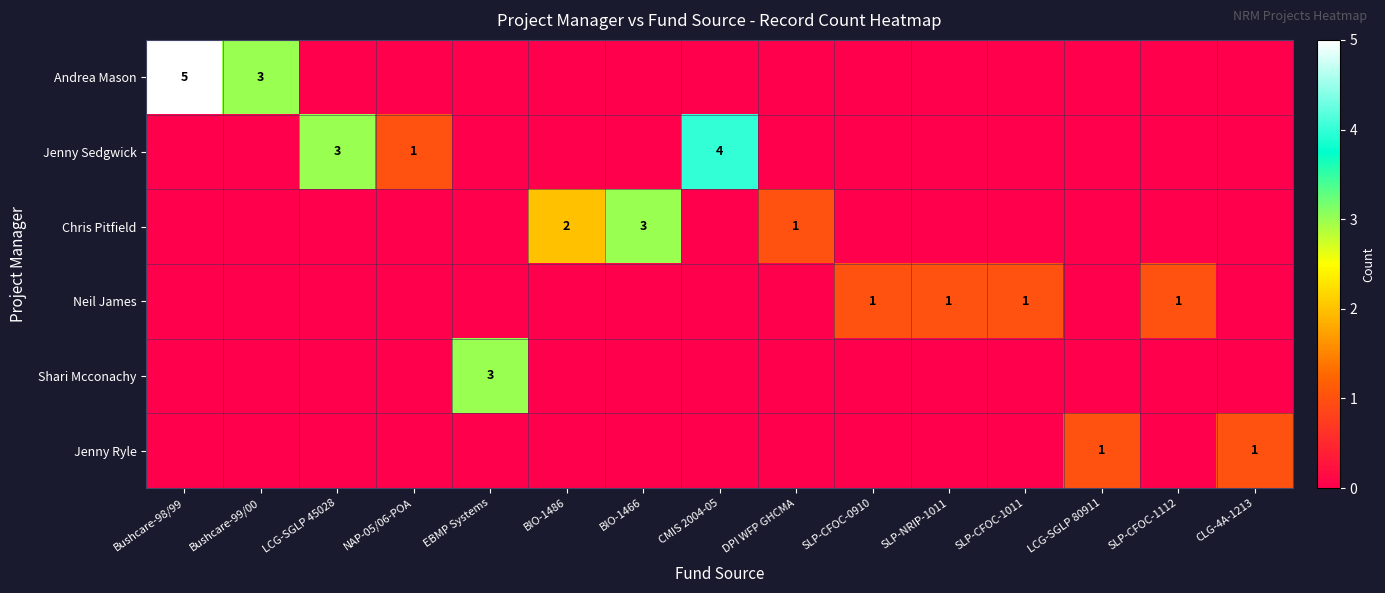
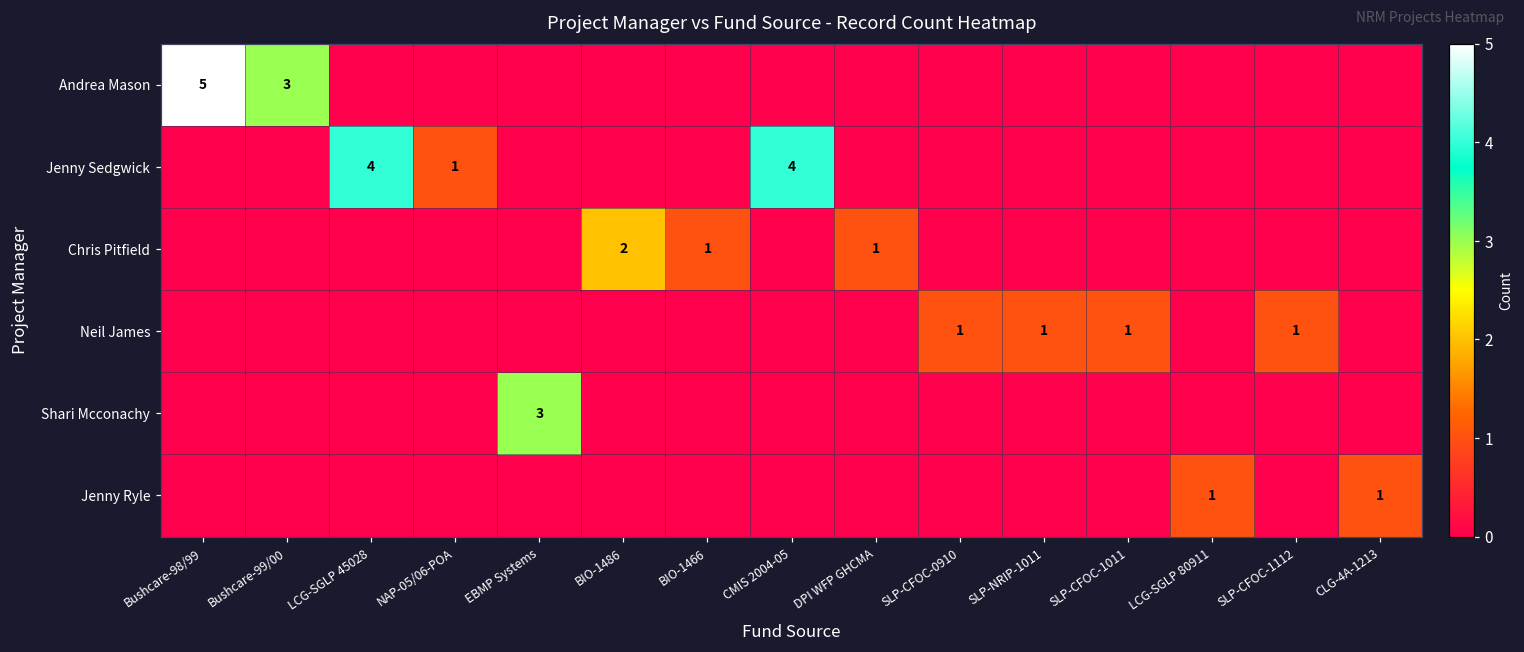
  {
    "Andrea Mason": {
      "Bushcare-98/99": 5,
      "Bushcare-99/00": 3
    },
    "Jenny Sedgwick": {
-     "LCG-SGLP 45028": 3,
+     "LCG-SGLP 45028": 4,
      "NAP-05/06-POA": 1,
      "CMIS 2004-05": 4
    },
    "Chris Pitfield": {
      "BIO-1486": 2,
-     "BIO-1466": 3,
+     "BIO-1466": 1,
      "DPI WFP GHCMA": 1
    },
    "Neil James": {
      "SLP-CFOC-0910": 1,
      "SLP-NRIP-1011": 1,
      "SLP-CFOC-1011": 1,
      "SLP-CFOC-1112": 1
    },
    "Shari Mcconachy": {
      "EBMP Systems": 3
    },
    "Jenny Ryle": {
      "LCG-SGLP 80911": 1,
      "CLG-4A-1213": 1
    }
  }
